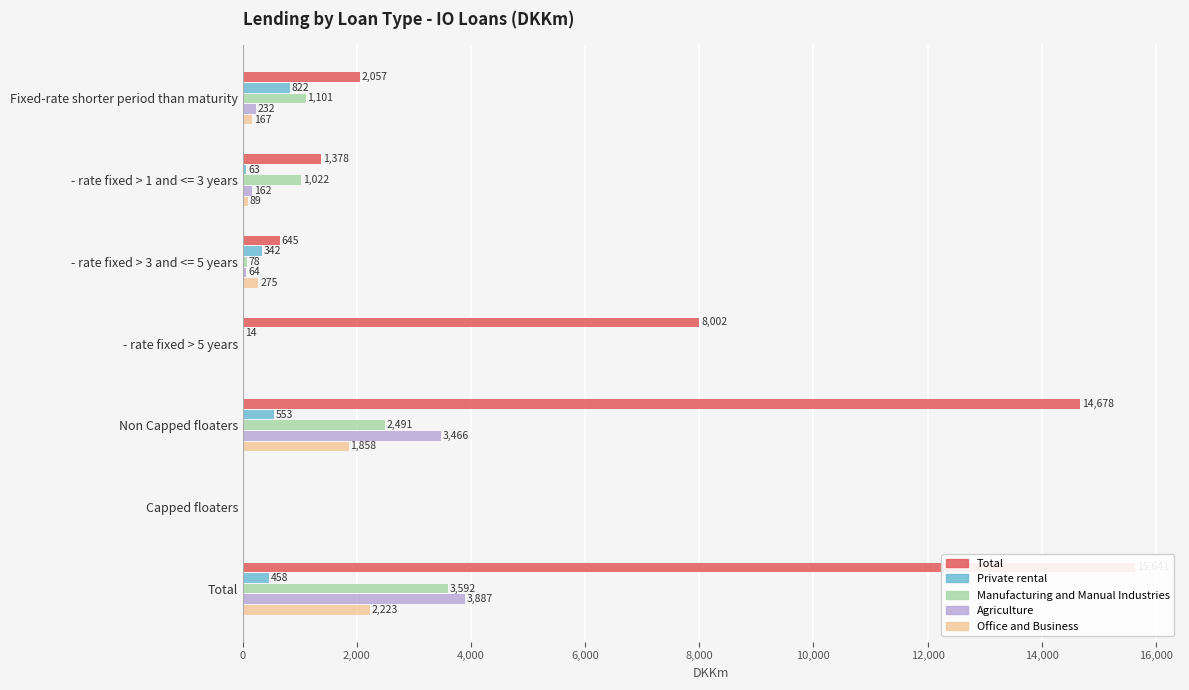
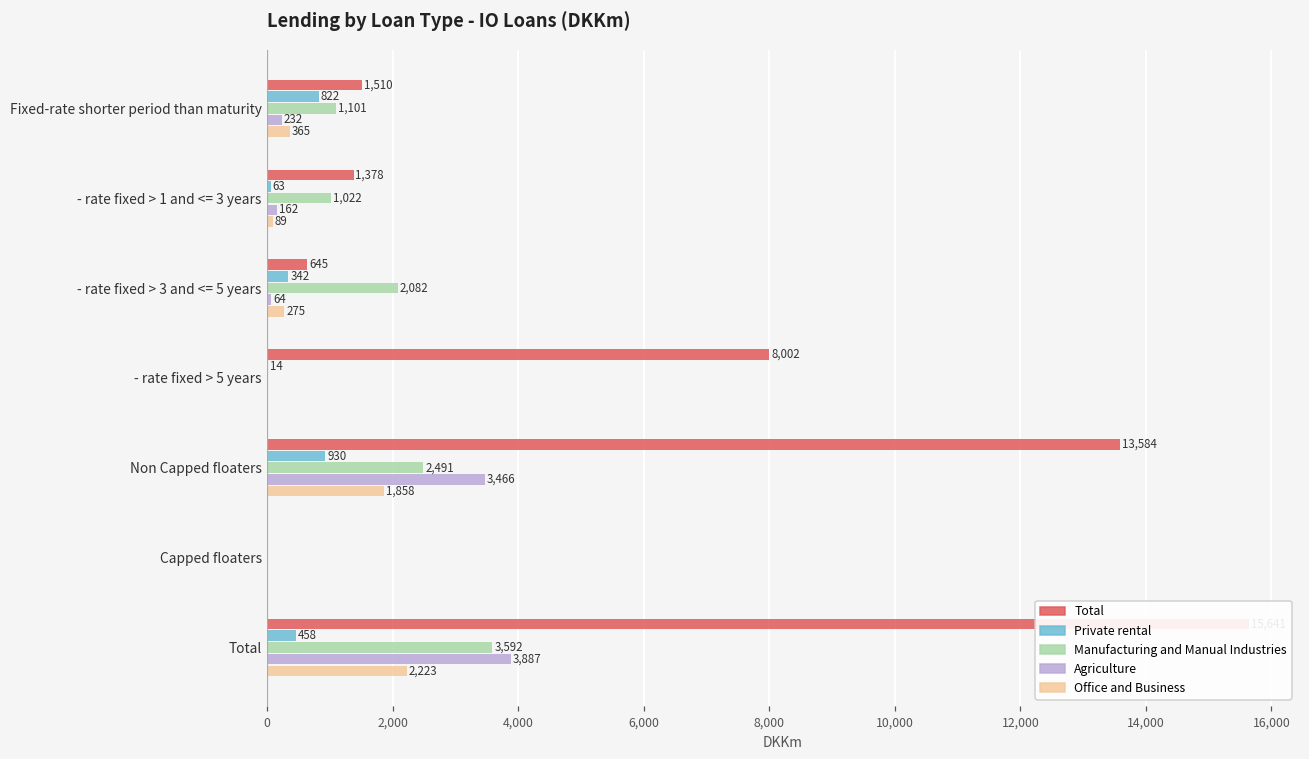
  {
    "Total": {
-     "Fixed-rate shorter period than maturity": "2,057",
+     "Fixed-rate shorter period than maturity": "1,510",
      "- rate fixed > 1 and <= 3 years": "1,378",
      "- rate fixed > 3 and <= 5 years": "645",
      "- rate fixed > 5 years": "8,002",
-     "Non Capped floaters": "14,678"
+     "Non Capped floaters": "13,584"
    },
    "Private rental": {
      "Fixed-rate shorter period than maturity": "822",
      "- rate fixed > 1 and <= 3 years": "63",
      "- rate fixed > 3 and <= 5 years": "342",
      "- rate fixed > 5 years": "14",
-     "Non Capped floaters": "553",
+     "Non Capped floaters": "930",
      "Total": "458"
    },
    "Manufacturing and Manual Industries": {
      "Fixed-rate shorter period than maturity": "1,101",
      "- rate fixed > 1 and <= 3 years": "1,022",
-     "- rate fixed > 3 and <= 5 years": "78",
+     "- rate fixed > 3 and <= 5 years": "2,082",
      "Non Capped floaters": "2,491",
      "Total": "3,592"
    },
    "Agriculture": {
      "Fixed-rate shorter period than maturity": "232",
      "- rate fixed > 1 and <= 3 years": "162",
      "- rate fixed > 3 and <= 5 years": "64",
      "Non Capped floaters": "3,466",
      "Total": "3,887"
    },
    "Office and Business": {
-     "Fixed-rate shorter period than maturity": "167",
+     "Fixed-rate shorter period than maturity": "365",
      "- rate fixed > 1 and <= 3 years": "89",
      "- rate fixed > 3 and <= 5 years": "275",
      "Non Capped floaters": "1,858",
      "Total": "2,223"
    }
  }
